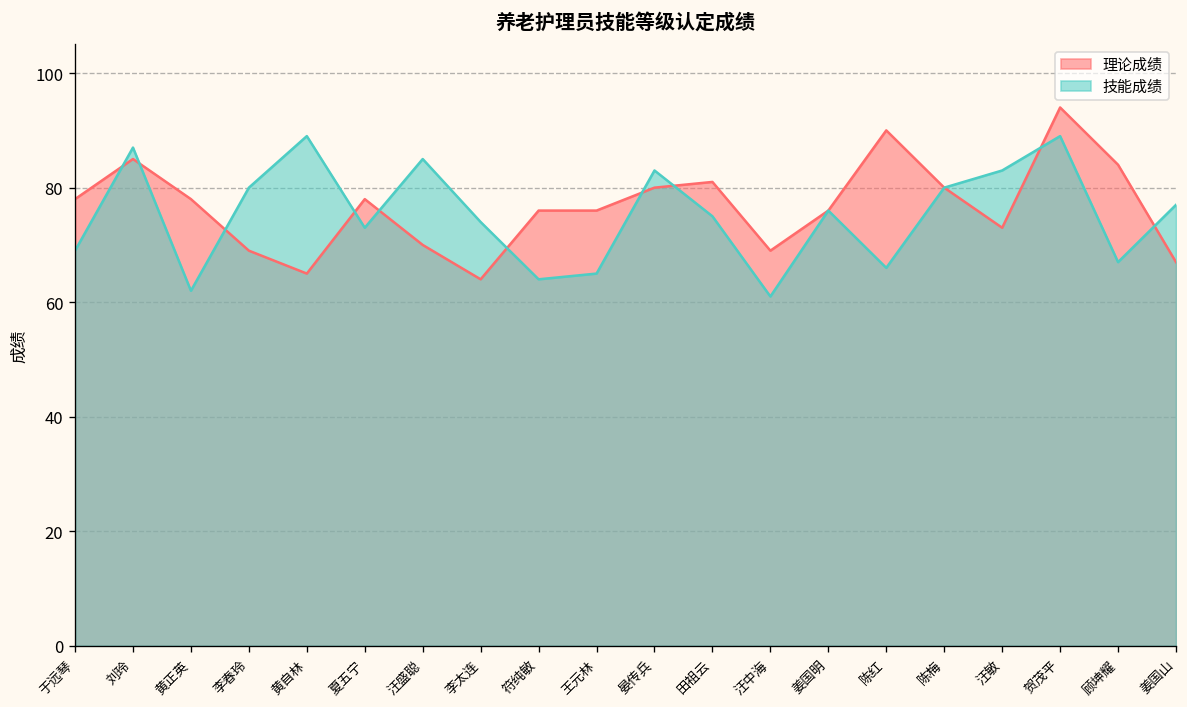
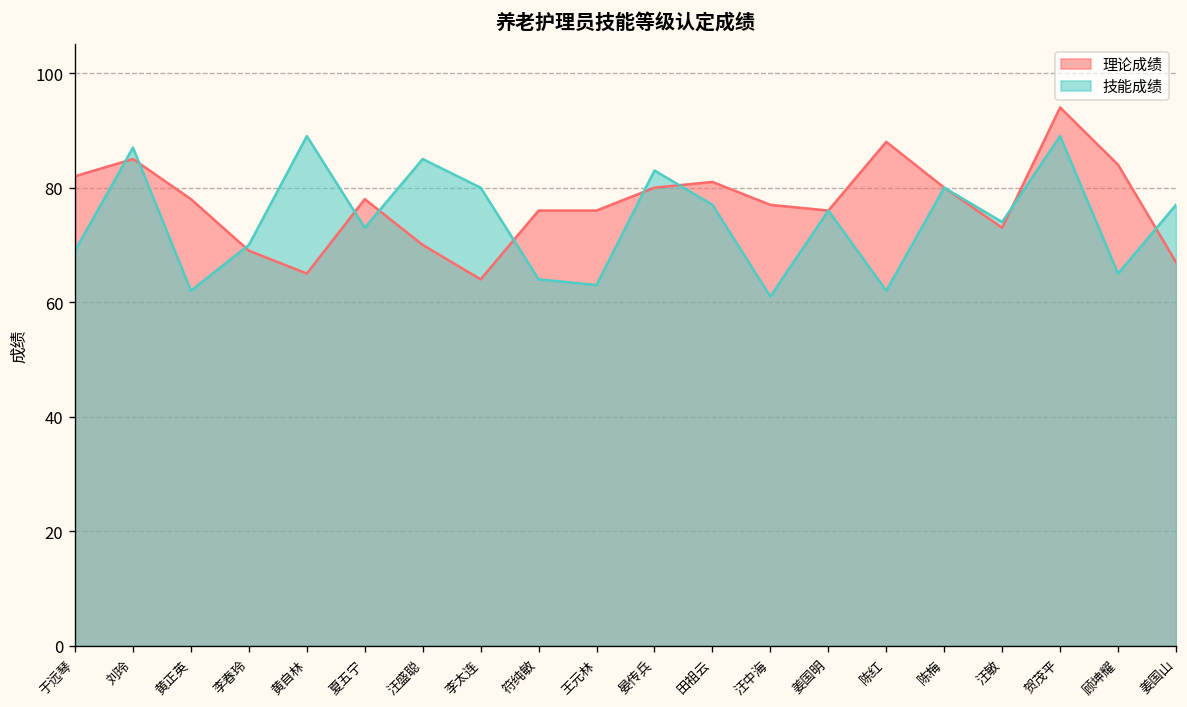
  {
    "理论成绩": {
-     "于远琴": 78,
+     "于远琴": 82,
      "刘玲": 85,
      "黄正英": 78,
      "李春玲": 69,
      "黄自林": 65,
      "夏五宁": 78,
      "汪盛聪": 70,
      "李太连": 64,
      "符纯敏": 76,
      "王元林": 76,
      "晏传兵": 80,
      "田祖云": 81,
-     "汪中海": 69,
-     "陈红": 90,
+     "汪中海": 77,
+     "陈红": 88,
      "汪敏": 73,
      "贺茂平": 94,
      "顾坤耀": 84,
      "姜国山": 67
    },
    "技能成绩": {
      "于远琴": 69,
      "刘玲": 87,
      "黄正英": 62,
-     "李春玲": 80,
+     "李春玲": 70,
      "黄自林": 89,
      "夏五宁": 73,
      "汪盛聪": 85,
-     "李太连": 74,
+     "李太连": 80,
      "符纯敏": 64,
-     "王元林": 65,
+     "王元林": 63,
      "晏传兵": 83,
-     "田祖云": 75,
+     "田祖云": 77,
      "汪中海": 61,
-     "陈红": 66,
-     "汪敏": 83,
+     "陈红": 62,
+     "汪敏": 74,
      "贺茂平": 89,
-     "顾坤耀": 67,
+     "顾坤耀": 65,
      "姜国山": 77
    }
  }
